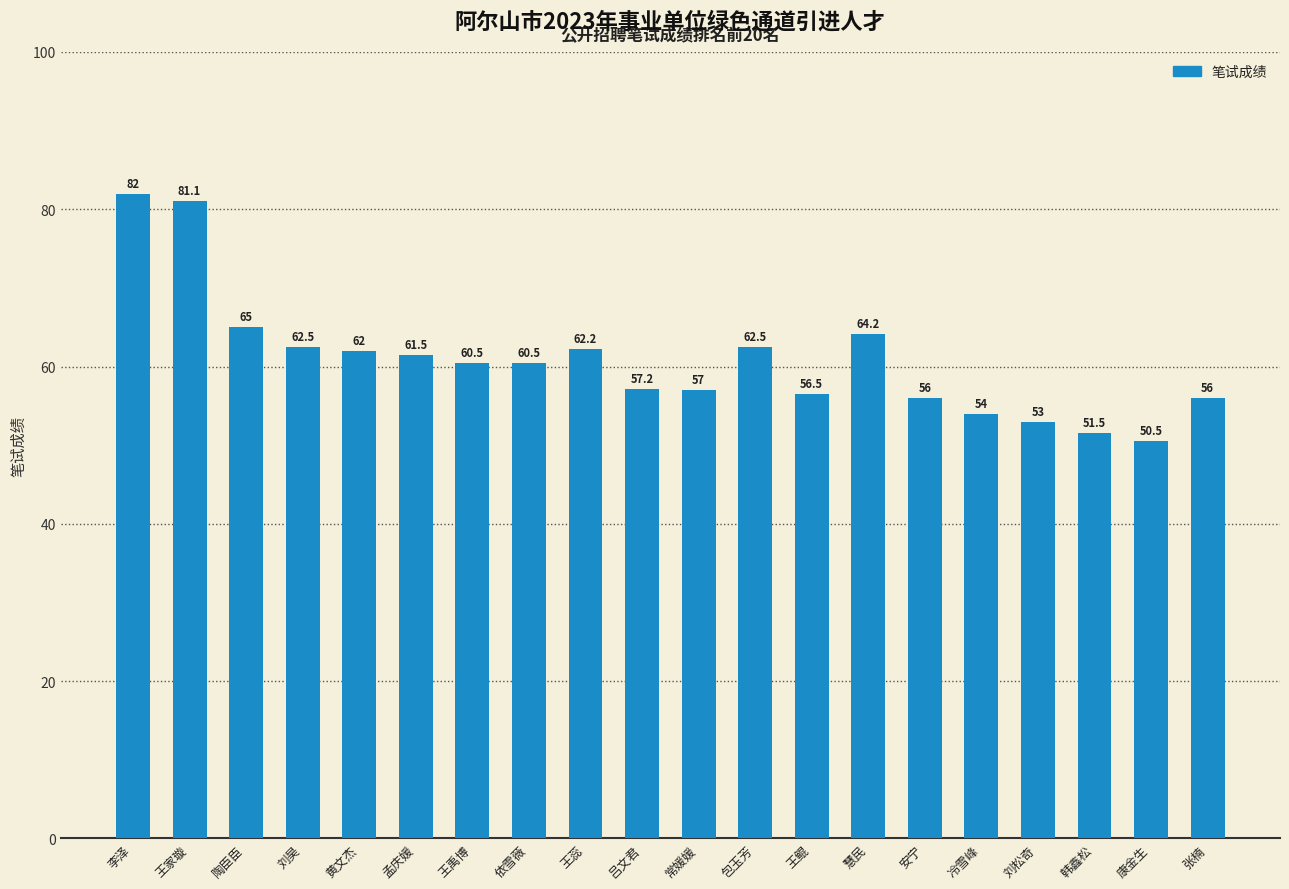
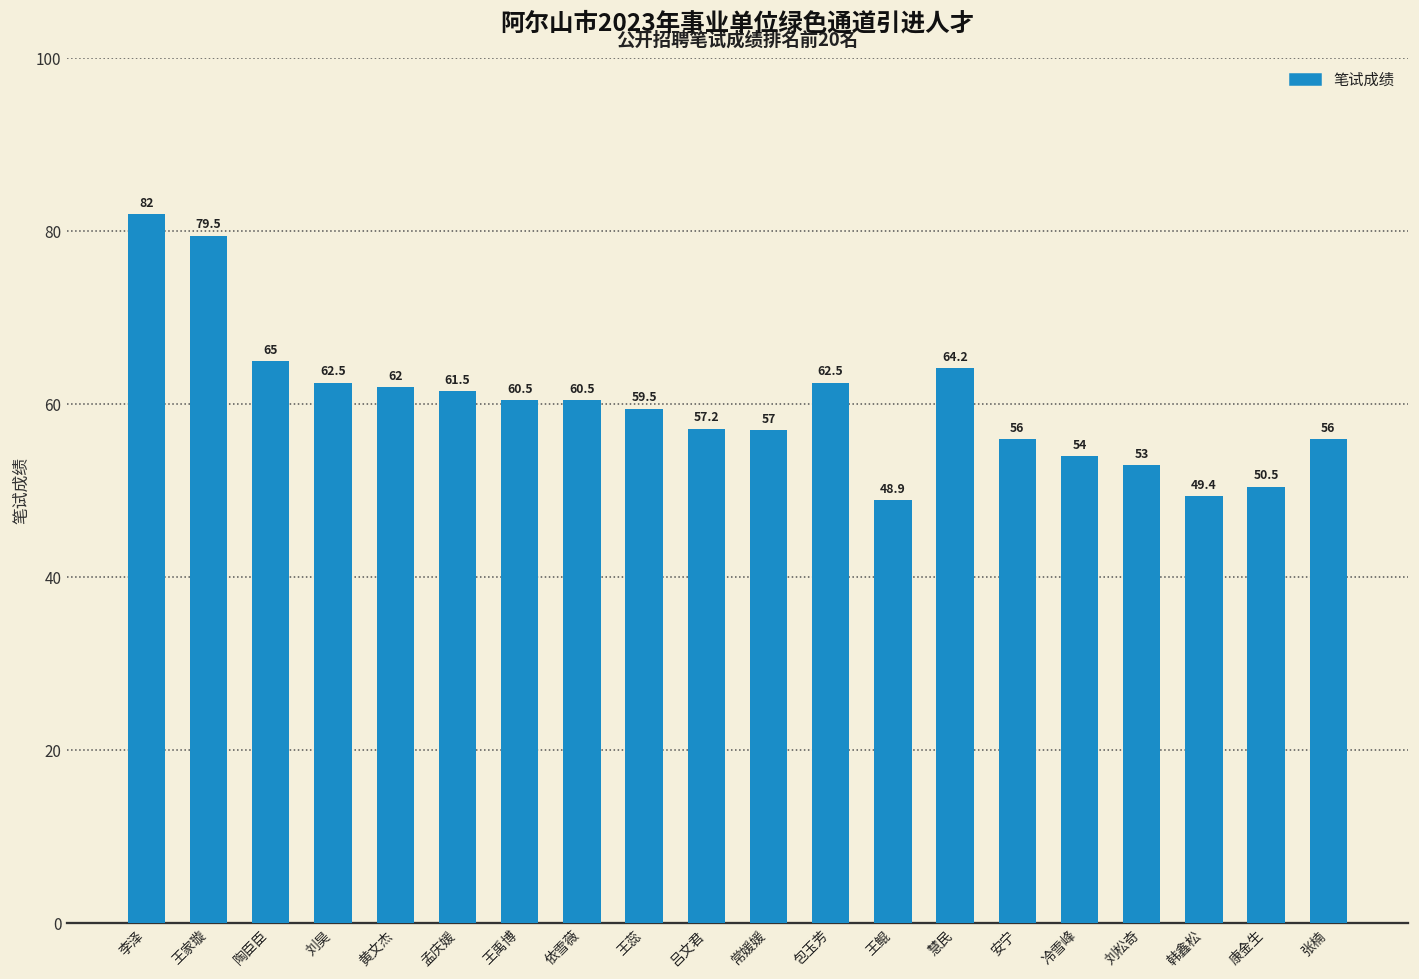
  {
    "李泽": 82,
-   "王家璇": 81.1,
+   "王家璇": 79.5,
    "陶臣臣": 65,
    "刘昊": 62.5,
    "黄文杰": 62,
    "孟庆媛": 61.5,
    "王禹博": 60.5,
    "依雪薇": 60.5,
-   "王蕊": 62.2,
+   "王蕊": 59.5,
    "吕文君": 57.2,
    "常媛媛": 57,
    "包玉芳": 62.5,
-   "王鲲": 56.5,
+   "王鲲": 48.9,
    "慧民": 64.2,
    "安宁": 56,
    "冷雪峰": 54,
    "刘松奇": 53,
-   "韩鑫松": 51.5,
+   "韩鑫松": 49.4,
    "康金生": 50.5,
    "张楠": 56
  }
